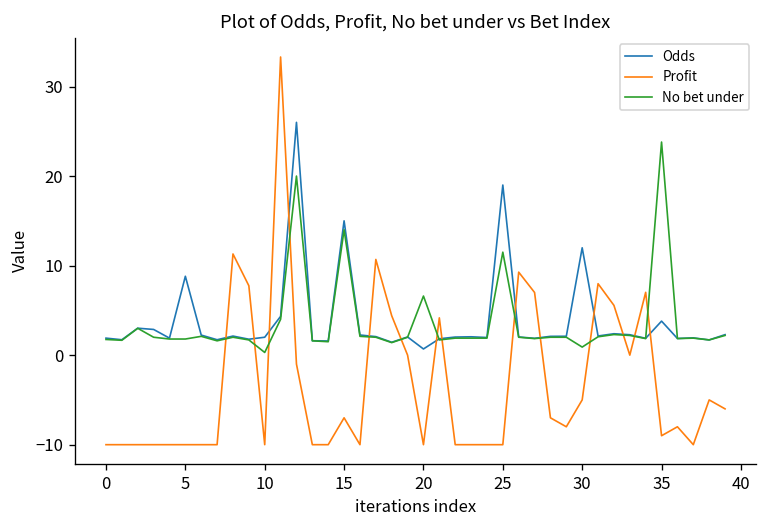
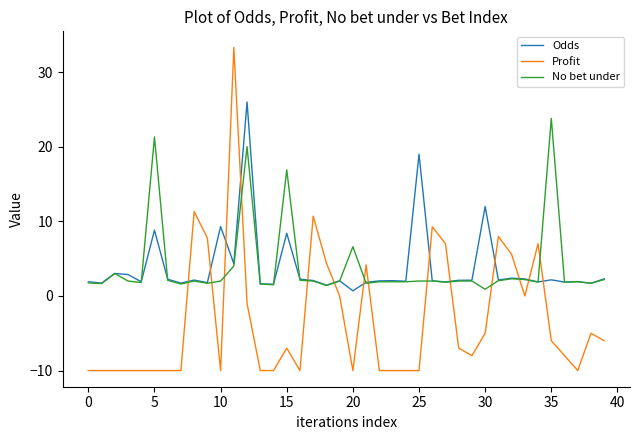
  {
    "Odds": {
      "5": 9,
-     "10": 2,
-     "15": 15,
+     "10": 9,
+     "15": 8,
      "20": 1,
      "25": 19,
      "30": 12,
-     "35": 4
+     "35": 2
    },
    "Profit": {
      "0": -10,
      "5": -10,
      "10": -10,
      "15": -7,
      "20": -10,
      "25": -10,
      "30": -5,
-     "35": -9
+     "35": -6
    },
    "No bet under": {
-     "5": 2,
-     "10": 0,
-     "15": 14,
+     "5": 21,
+     "10": 2,
+     "15": 17,
      "20": 7,
-     "25": 12,
+     "25": 2,
      "30": 1,
      "35": 24
    }
  }
